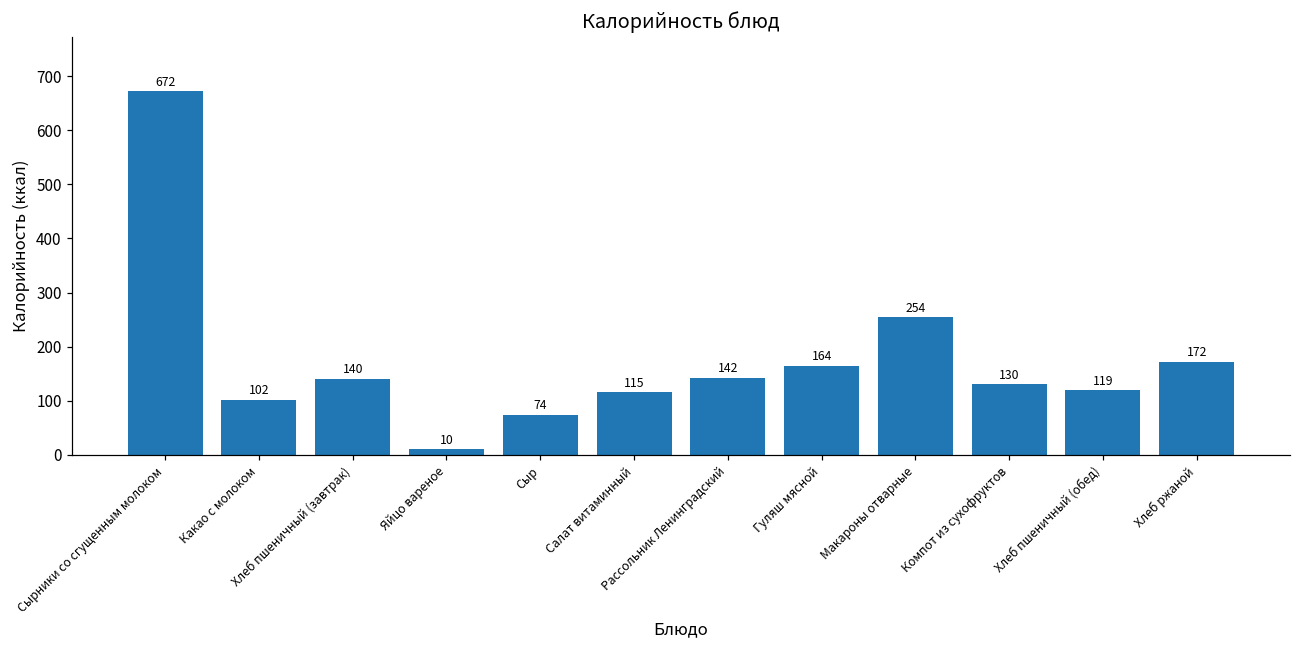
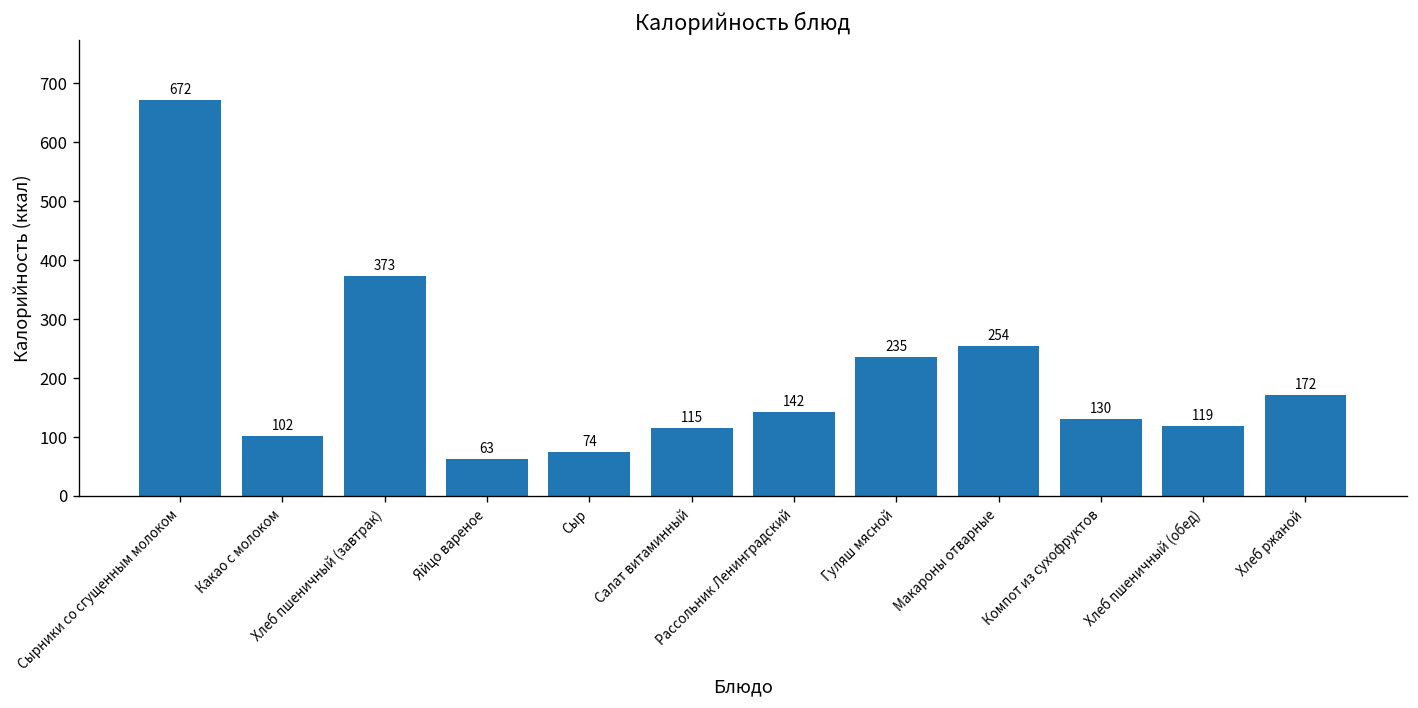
  {
    "Сырники со сгущенным молоком": 672,
    "Какао с молоком": 102,
-   "Хлеб пшеничный (завтрак)": 140,
-   "Яйцо вареное": 10,
+   "Хлеб пшеничный (завтрак)": 373,
+   "Яйцо вареное": 63,
    "Сыр": 74,
    "Салат витаминный": 115,
    "Рассольник Ленинградский": 142,
-   "Гуляш мясной": 164,
+   "Гуляш мясной": 235,
    "Макароны отварные": 254,
    "Компот из сухофруктов": 130,
    "Хлеб пшеничный (обед)": 119,
    "Хлеб ржаной": 172
  }
